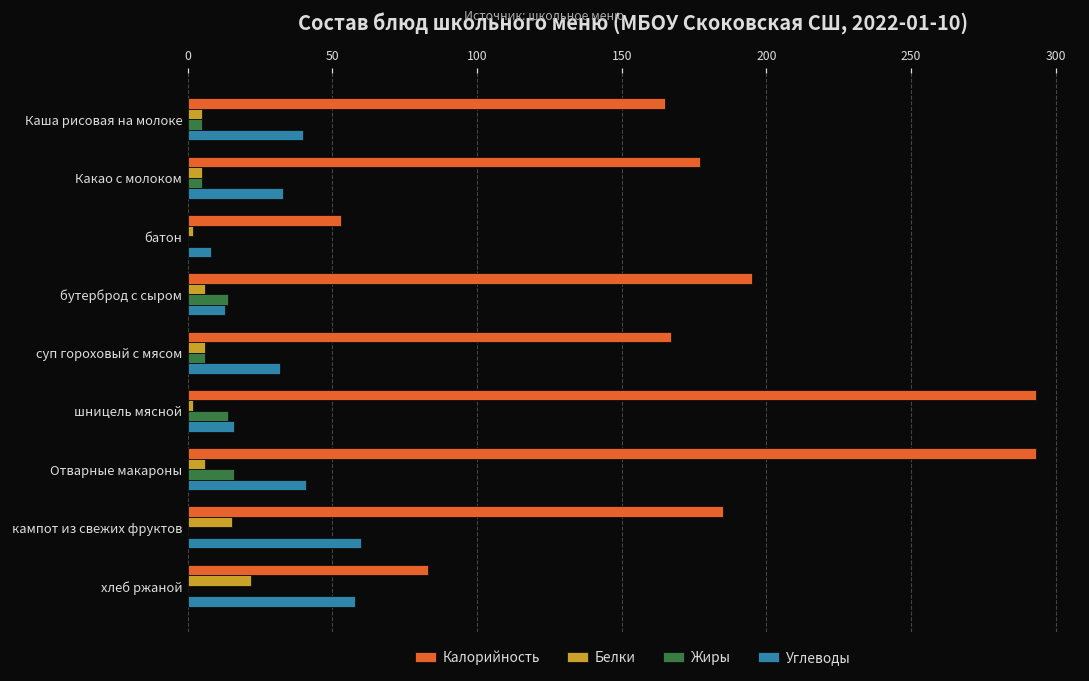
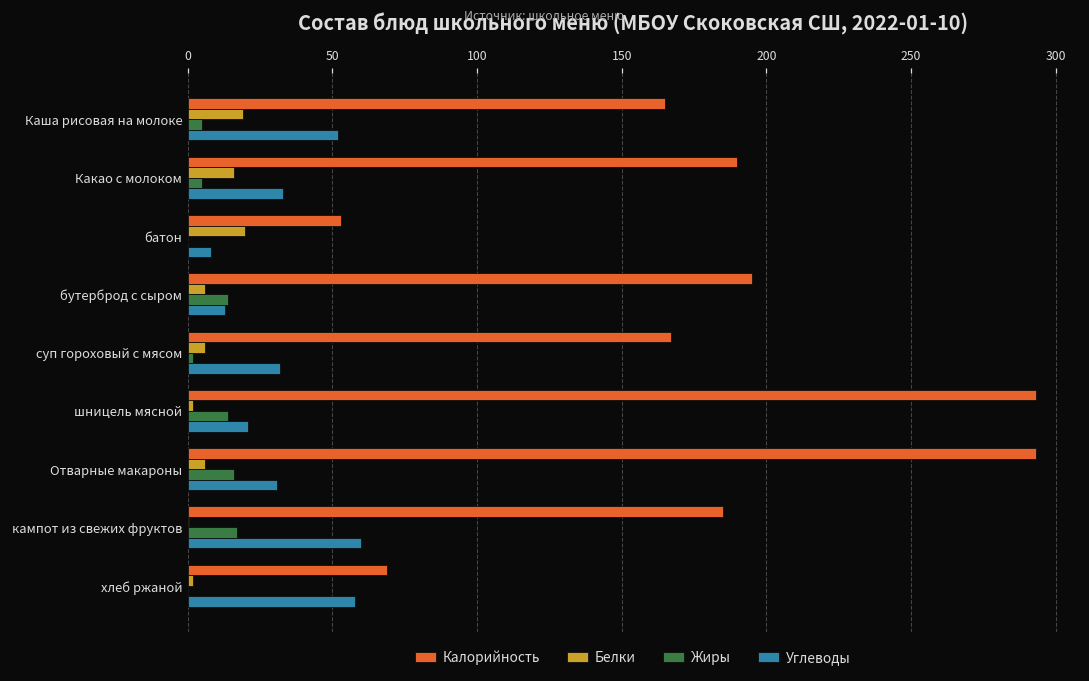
  {
    "Калорийность": {
      "Каша рисовая на молоке": 165,
-     "Какао с молоком": 177,
+     "Какао с молоком": 190,
      "батон": 53,
      "бутерброд с сыром": 195,
      "суп гороховый с мясом": 167,
      "шницель мясной": 293,
      "Отварные макароны": 293,
      "кампот из свежих фруктов": 185,
-     "хлеб ржаной": 83
+     "хлеб ржаной": 69
    },
    "Белки": {
-     "Каша рисовая на молоке": 5,
-     "Какао с молоком": 5,
-     "батон": 2,
+     "Каша рисовая на молоке": 19,
+     "Какао с молоком": 16,
+     "батон": 20,
      "бутерброд с сыром": 6,
      "суп гороховый с мясом": 6,
      "шницель мясной": 2,
      "Отварные макароны": 6,
-     "кампот из свежих фруктов": 15,
-     "хлеб ржаной": 22
+     "кампот из свежих фруктов": 0,
+     "хлеб ржаной": 2
    },
    "Жиры": {
      "Каша рисовая на молоке": 5,
      "Какао с молоком": 5,
      "бутерброд с сыром": 14,
-     "суп гороховый с мясом": 6,
+     "суп гороховый с мясом": 2,
      "шницель мясной": 14,
      "Отварные макароны": 16,
-     "кампот из свежих фруктов": 0
+     "кампот из свежих фруктов": 17
    },
    "Углеводы": {
-     "Каша рисовая на молоке": 40,
+     "Каша рисовая на молоке": 52,
      "Какао с молоком": 33,
      "батон": 8,
      "бутерброд с сыром": 13,
      "суп гороховый с мясом": 32,
-     "шницель мясной": 16,
-     "Отварные макароны": 41,
+     "шницель мясной": 21,
+     "Отварные макароны": 31,
      "кампот из свежих фруктов": 60,
      "хлеб ржаной": 58
    }
  }
